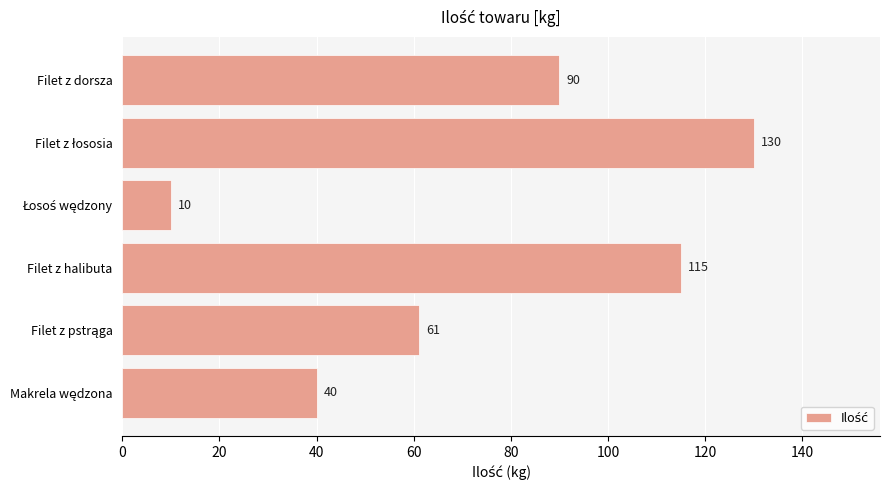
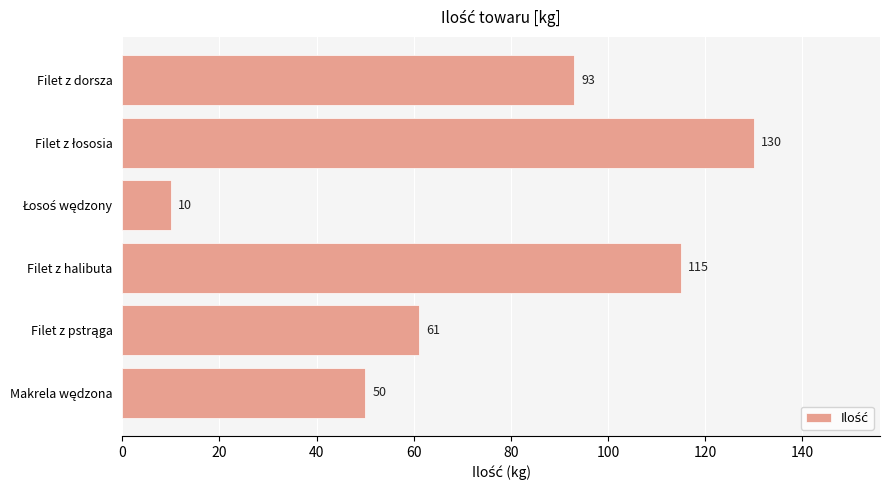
  {
-   "Filet z dorsza": 90,
+   "Filet z dorsza": 93,
    "Filet z łososia": 130,
    "Łosoś wędzony": 10,
    "Filet z halibuta": 115,
    "Filet z pstrąga": 61,
-   "Makrela wędzona": 40
+   "Makrela wędzona": 50
  }
